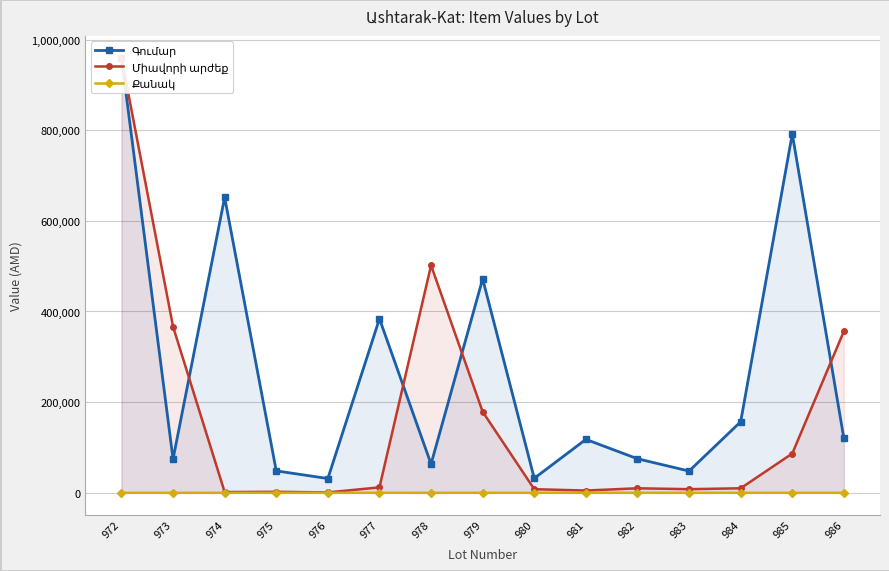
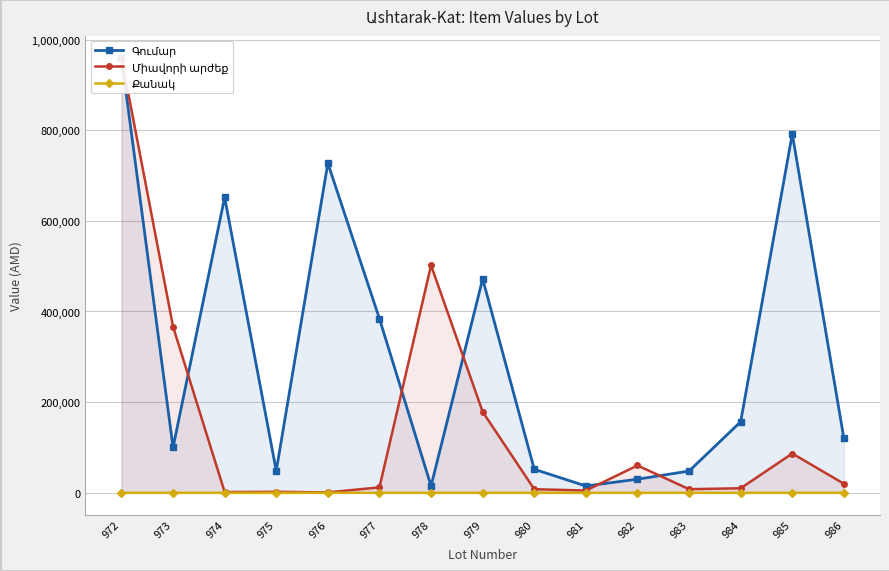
  {
    "Գումար": {
-     "973": "70,000",
+     "973": "100,000",
      "974": "650,000",
      "975": "50,000",
-     "976": "30,000",
+     "976": "730,000",
      "977": "380,000",
-     "978": "60,000",
+     "978": "20,000",
      "979": "470,000",
-     "980": "30,000",
-     "981": "120,000",
-     "982": "80,000",
+     "980": "50,000",
+     "981": "20,000",
+     "982": "30,000",
      "983": "50,000",
      "984": "160,000",
      "985": "790,000",
      "986": "120,000"
    },
    "Միավորի արժեք": {
      "973": "370,000",
      "977": "10,000",
      "978": "500,000",
      "979": "180,000",
      "980": "10,000",
-     "982": "10,000",
+     "982": "60,000",
      "983": "10,000",
      "984": "10,000",
      "985": "90,000",
-     "986": "360,000"
+     "986": "20,000"
    },
    "Քանակ": {
      "972": "0",
      "973": "0",
      "977": "0",
      "978": "0",
      "979": "0",
      "980": "0",
      "982": "0",
      "983": "0",
      "984": "0",
      "985": "0",
      "986": "0"
    }
  }
